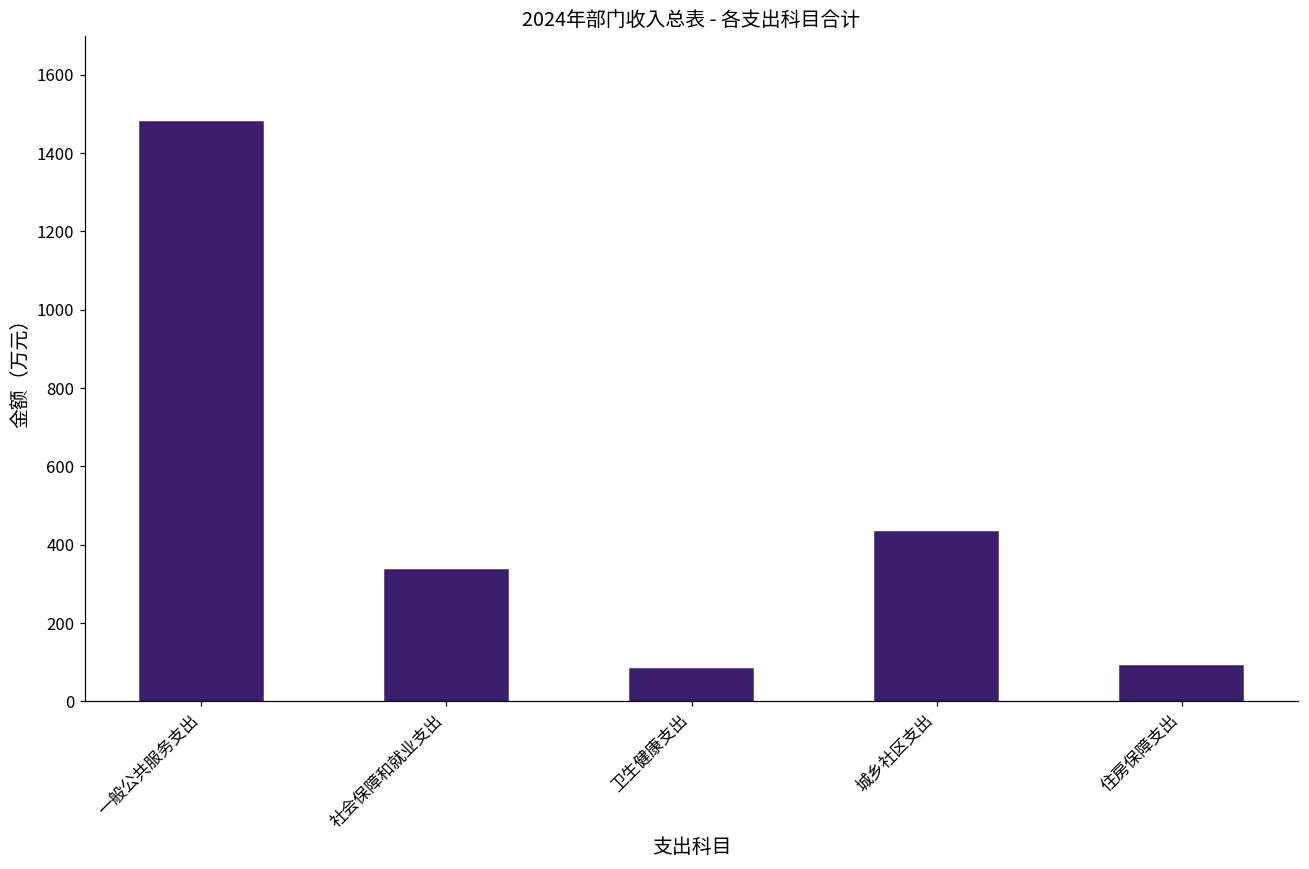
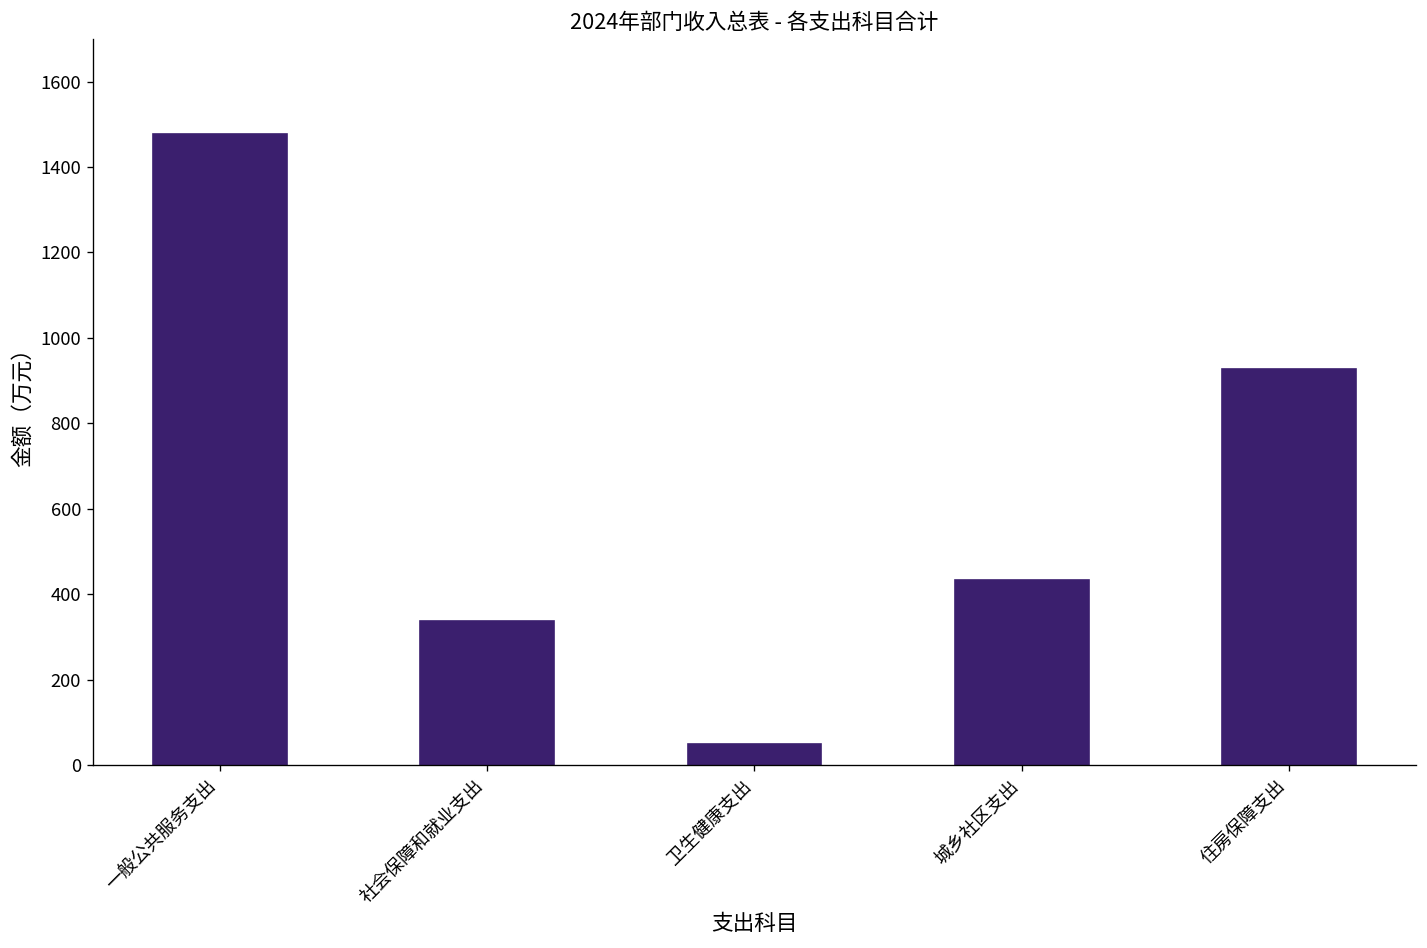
  {
    "一般公共服务支出": 1480,
    "社会保障和就业支出": 340,
-   "卫生健康支出": 80,
+   "卫生健康支出": 50,
    "城乡社区支出": 430,
-   "住房保障支出": 90
+   "住房保障支出": 930
  }
